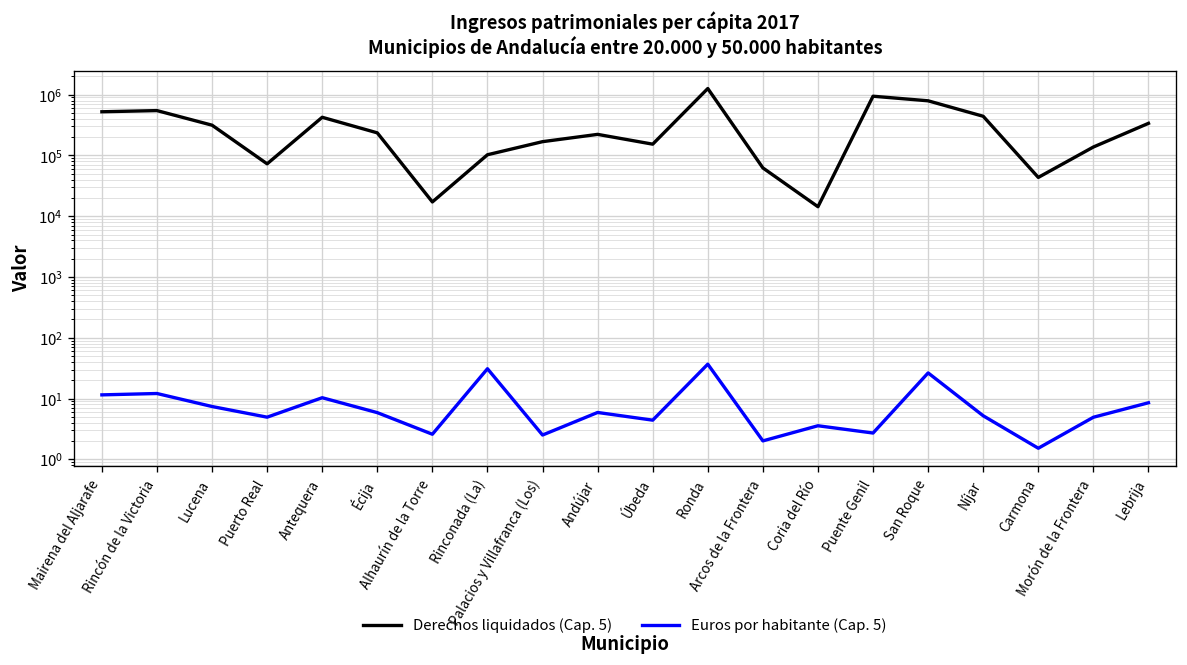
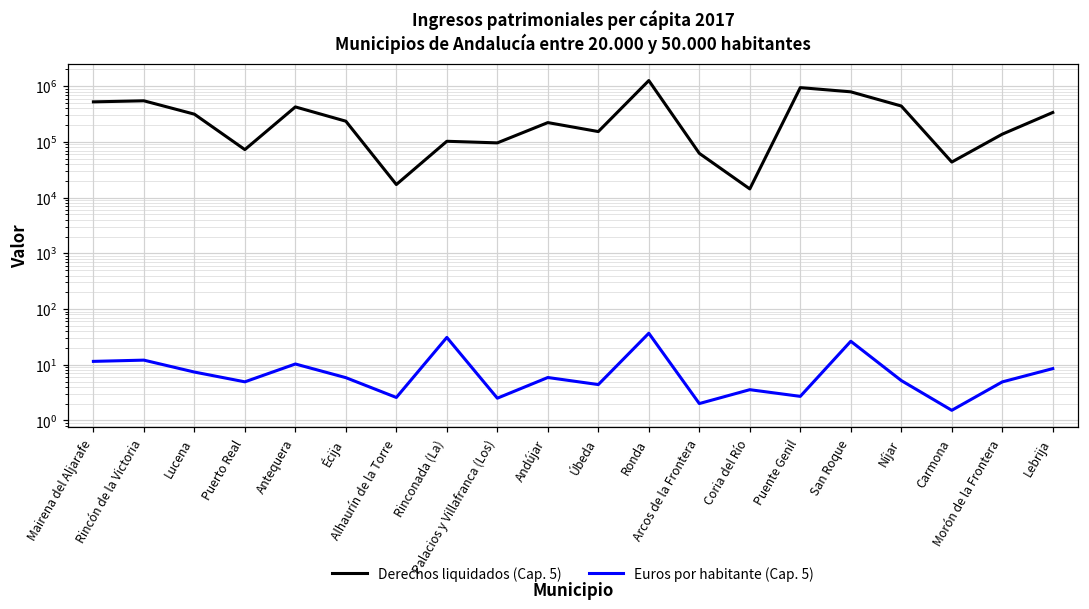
  {
    "Derechos liquidados (Cap. 5)": {
      "Mairena del Aljarafe": 500000,
      "Rincón de la Victoria": 500000,
      "Lucena": 300000,
      "Puerto Real": 70000,
      "Antequera": 400000,
      "Écija": 200000,
      "Alhaurín de la Torre": 17000,
      "Rinconada (La)": 100000,
-     "Palacios y Villafranca (Los)": 170000,
+     "Palacios y Villafranca (Los)": 100000,
      "Andújar": 200000,
      "Úbeda": 150000,
      "Ronda": 1300000,
      "Arcos de la Frontera": 60000,
      "Coria del Río": 14000,
      "Puente Genil": 900000,
      "San Roque": 800000,
      "Níjar": 400000,
      "Carmona": 40000,
      "Morón de la Frontera": 140000,
      "Lebrija": 300000
    },
    "Euros por habitante (Cap. 5)": {
      "Mairena del Aljarafe": 12,
      "Rincón de la Victoria": 12,
      "Lucena": 7,
      "Puerto Real": 5,
      "Antequera": 10,
      "Écija": 6,
      "Alhaurín de la Torre": 3,
      "Rinconada (La)": 30,
      "Palacios y Villafranca (Los)": 3,
      "Andújar": 6,
      "Úbeda": 4,
      "Ronda": 40,
      "Arcos de la Frontera": 2,
      "Coria del Río": 4,
      "Puente Genil": 3,
      "San Roque": 30,
      "Níjar": 5,
      "Carmona": 1.5,
      "Morón de la Frontera": 5,
      "Lebrija": 9
    }
  }
